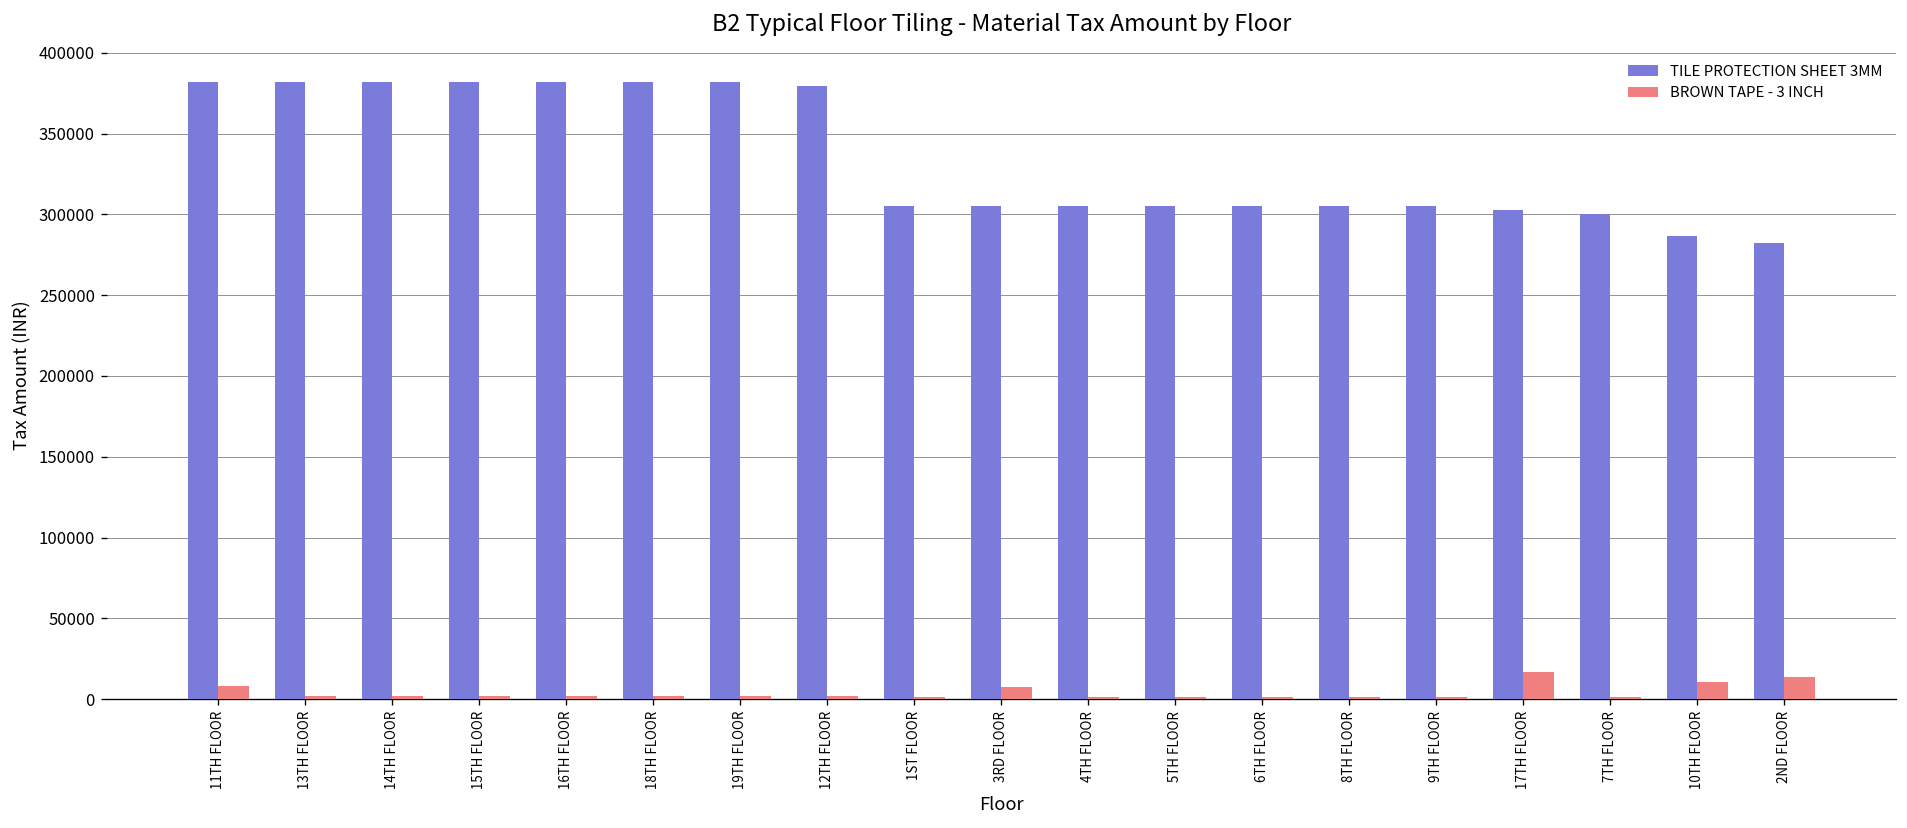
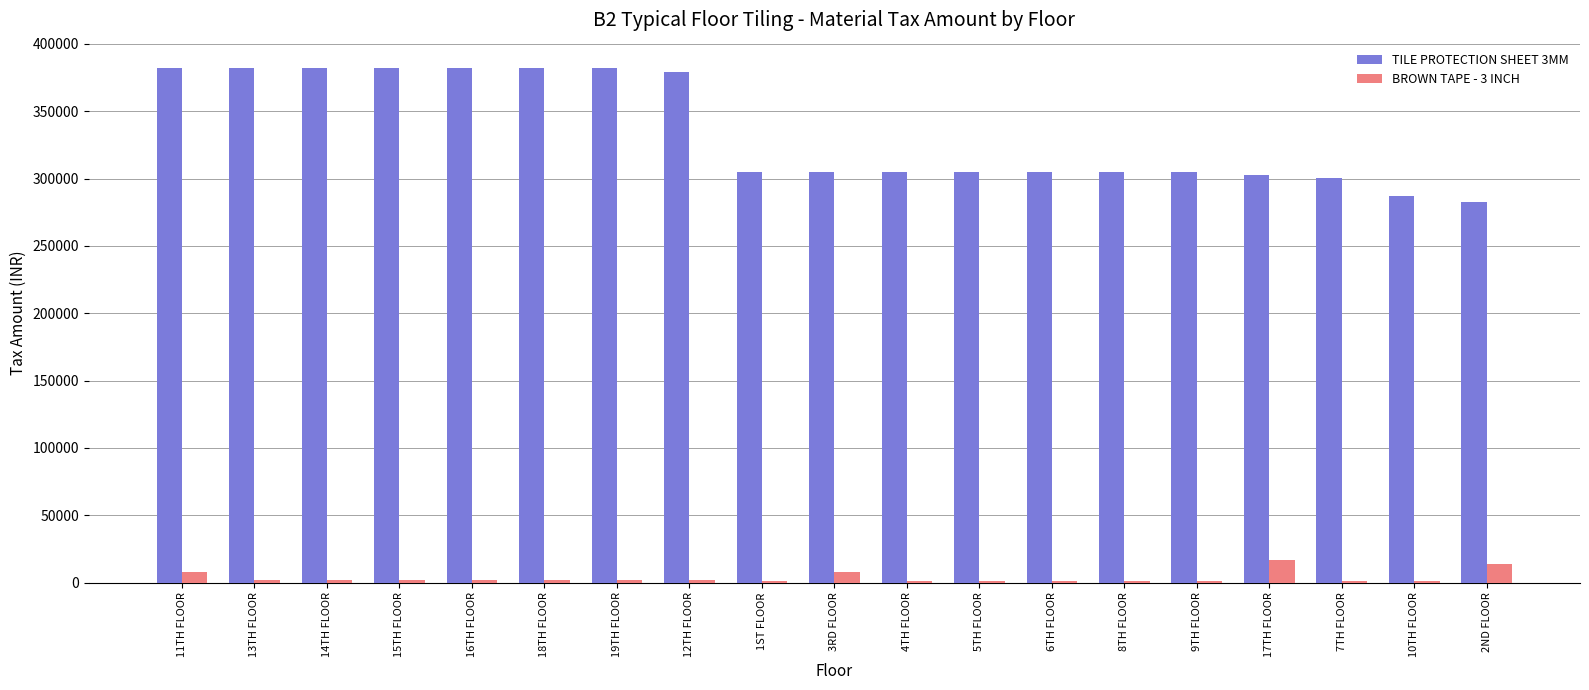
  {
    "TILE PROTECTION SHEET 3MM": {
      "11TH FLOOR": 382000,
      "13TH FLOOR": 382000,
      "14TH FLOOR": 382000,
      "15TH FLOOR": 382000,
      "16TH FLOOR": 382000,
      "18TH FLOOR": 382000,
      "19TH FLOOR": 382000,
      "12TH FLOOR": 379000,
      "1ST FLOOR": 305000,
      "3RD FLOOR": 305000,
      "4TH FLOOR": 305000,
      "5TH FLOOR": 305000,
      "6TH FLOOR": 305000,
      "8TH FLOOR": 305000,
      "9TH FLOOR": 305000,
      "17TH FLOOR": 303000,
      "7TH FLOOR": 300000,
      "10TH FLOOR": 287000,
      "2ND FLOOR": 282000
    },
    "BROWN TAPE - 3 INCH": {
      "11TH FLOOR": 8000,
      "3RD FLOOR": 8000,
      "17TH FLOOR": 17000,
-     "10TH FLOOR": 11000,
+     "10TH FLOOR": 1000,
      "2ND FLOOR": 14000
    }
  }
